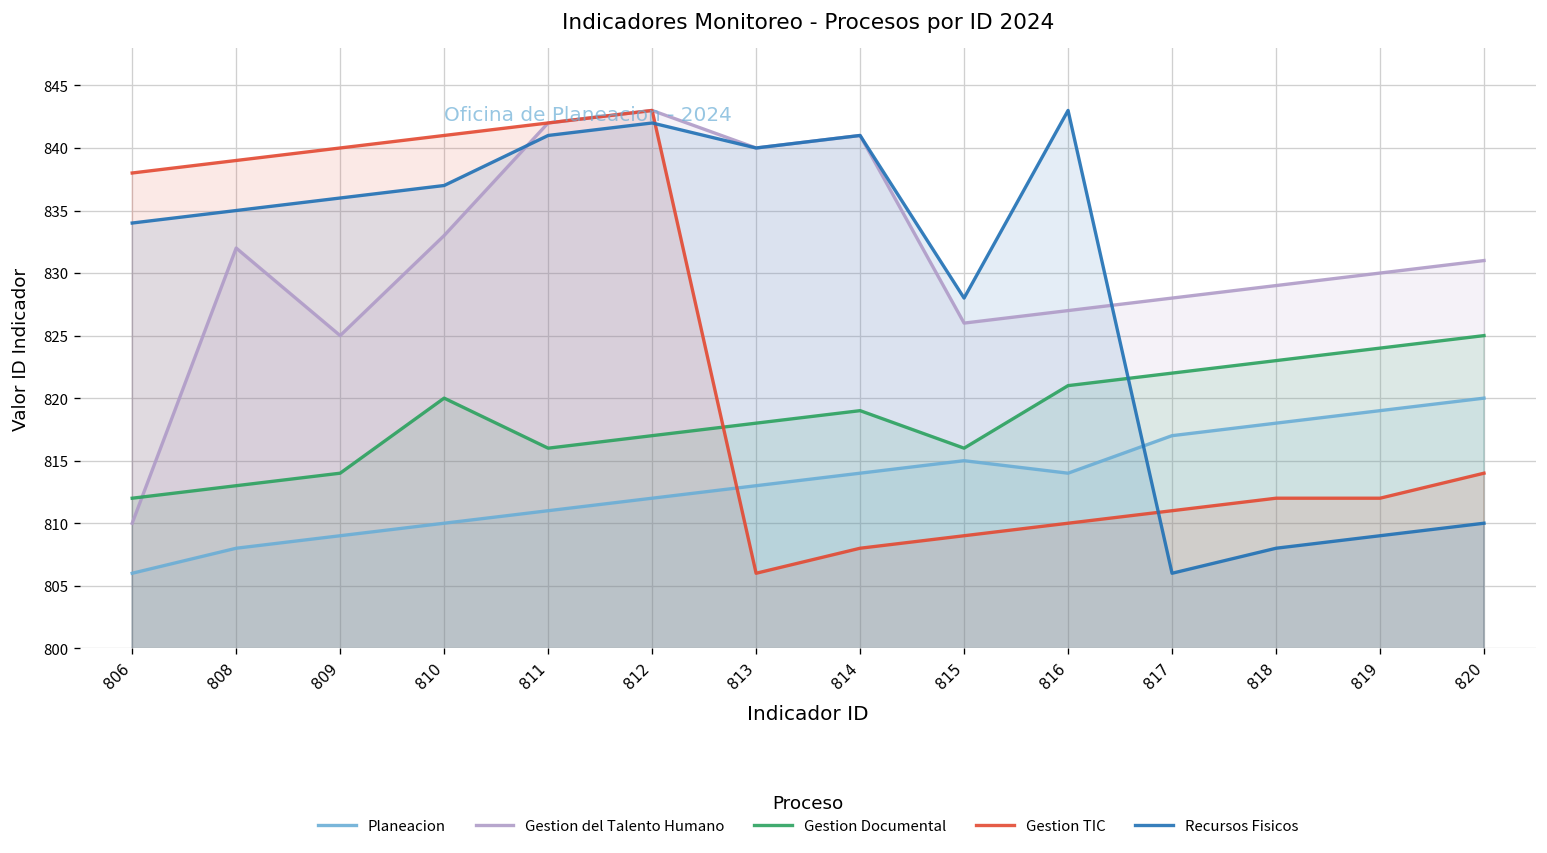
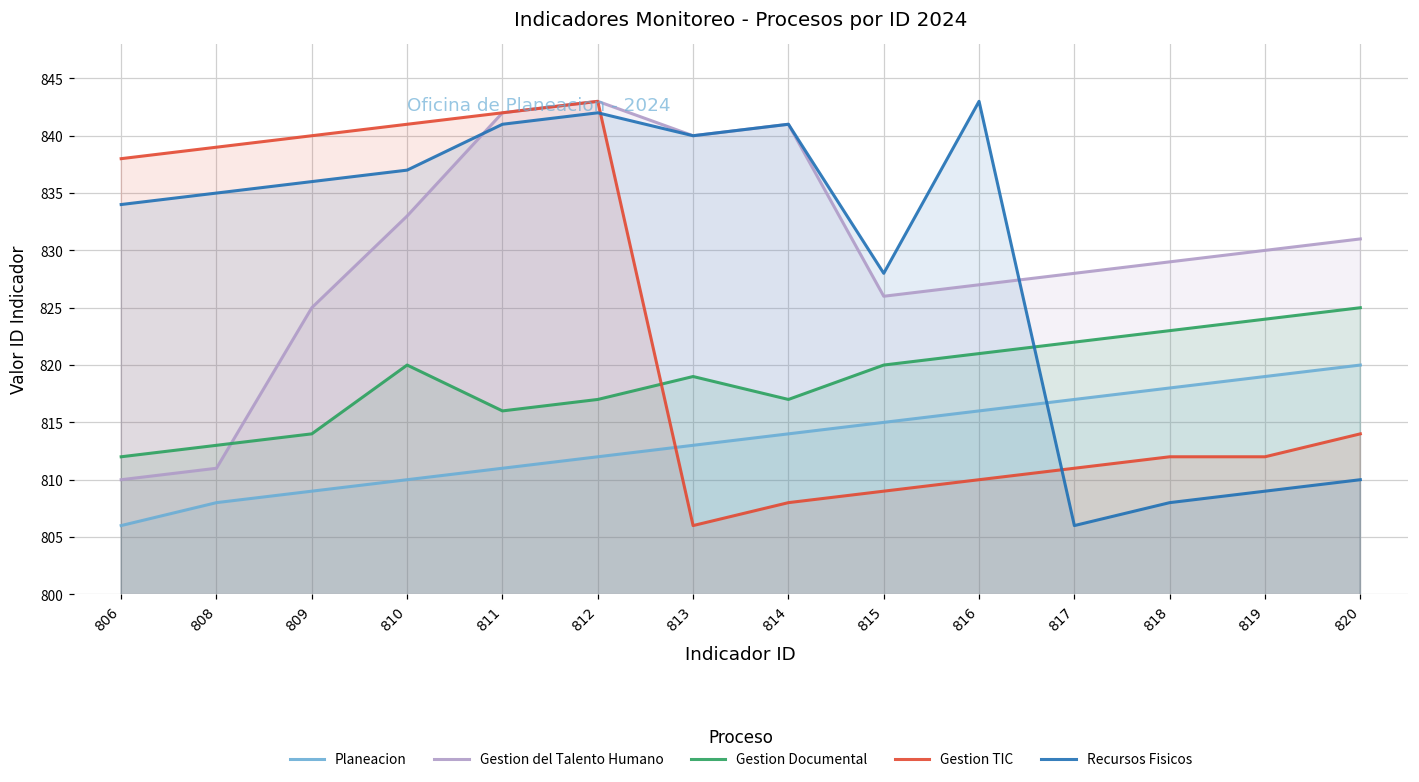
  {
    "Planeacion": {
      "806": 806,
      "808": 808,
      "809": 809,
      "810": 810,
      "811": 811,
      "812": 812,
      "813": 813,
      "814": 814,
      "815": 815,
-     "816": 814,
+     "816": 816,
      "817": 817,
      "818": 818,
      "819": 819,
      "820": 820
    },
    "Gestion del Talento Humano": {
      "806": 810,
-     "808": 832,
+     "808": 811,
      "809": 825,
      "810": 833,
      "815": 826,
      "816": 827,
      "817": 828,
      "818": 829,
      "819": 830,
      "820": 831
    },
    "Gestion Documental": {
      "806": 812,
      "808": 813,
      "809": 814,
      "810": 820,
      "811": 816,
      "812": 817,
-     "813": 818,
-     "814": 819,
-     "815": 816,
+     "813": 819,
+     "814": 817,
+     "815": 820,
      "816": 821,
      "817": 822,
      "818": 823,
      "819": 824,
      "820": 825
    },
    "Gestion TIC": {
      "806": 838,
      "808": 839,
      "809": 840,
      "810": 841,
      "813": 806,
      "814": 808,
      "815": 809,
      "816": 810,
      "817": 811,
      "818": 812,
      "819": 812,
      "820": 814
    },
    "Recursos Fisicos": {
      "806": 834,
      "808": 835,
      "809": 836,
      "810": 837,
      "811": 841,
      "815": 828,
      "816": 843,
      "817": 806,
      "818": 808,
      "819": 809,
      "820": 810
    }
  }
